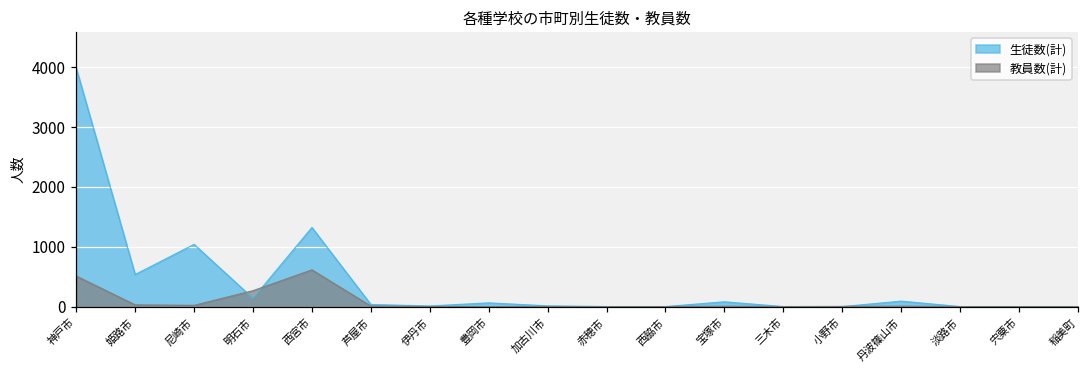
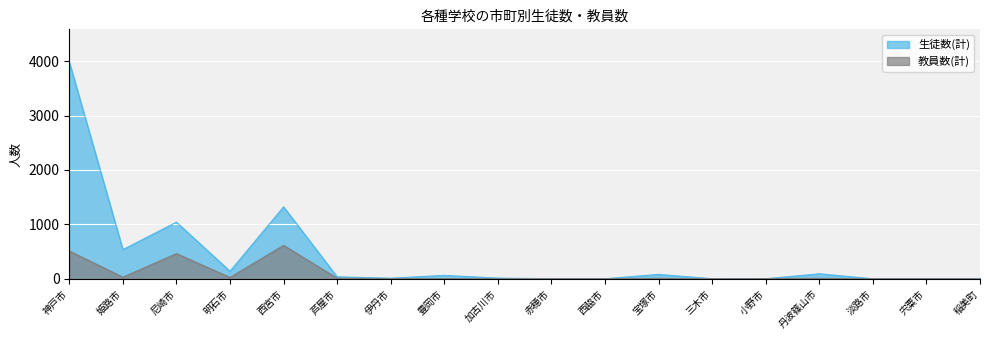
  {
    "生徒数(計)": {
      "神戸市": 4000,
      "姫路市": 500,
      "尼崎市": 1000,
      "明石市": 100,
      "西宮市": 1300,
      "豊岡市": 100,
      "宝塚市": 100,
      "丹波篠山市": 100
    },
    "教員数(計)": {
      "神戸市": 500,
      "姫路市": 0,
-     "尼崎市": 0,
-     "明石市": 300,
+     "尼崎市": 500,
+     "明石市": 0,
      "西宮市": 600,
      "豊岡市": 0,
      "宝塚市": 0,
      "丹波篠山市": 0
    }
  }
